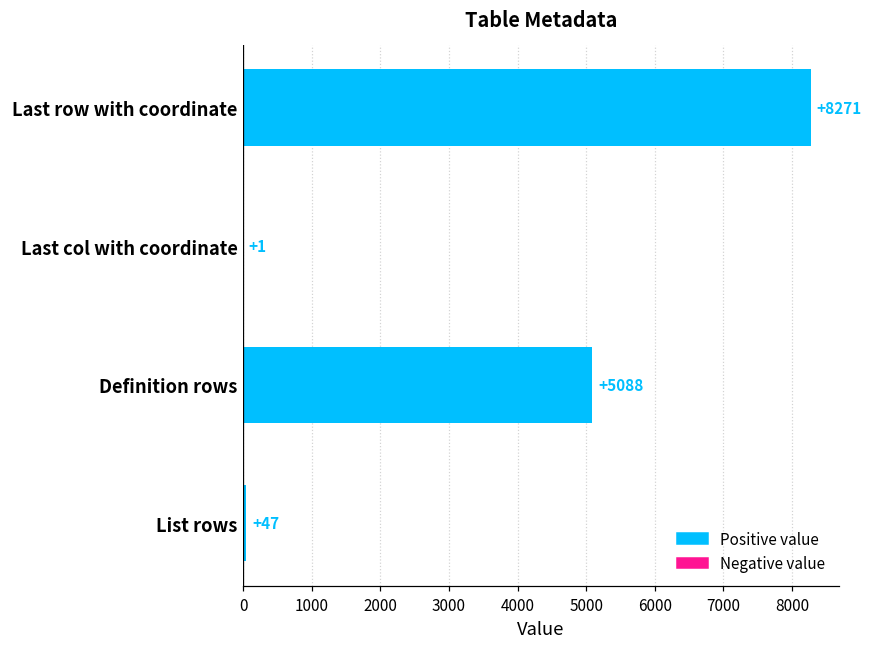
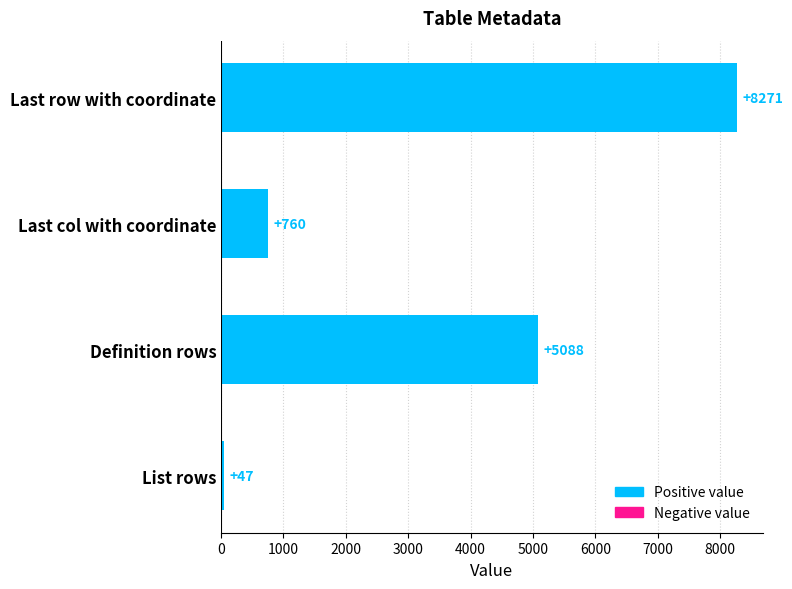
  {
    "Last row with coordinate": "+8271",
-   "Last col with coordinate": "+1",
+   "Last col with coordinate": "+760",
    "Definition rows": "+5088",
    "List rows": "+47"
  }
